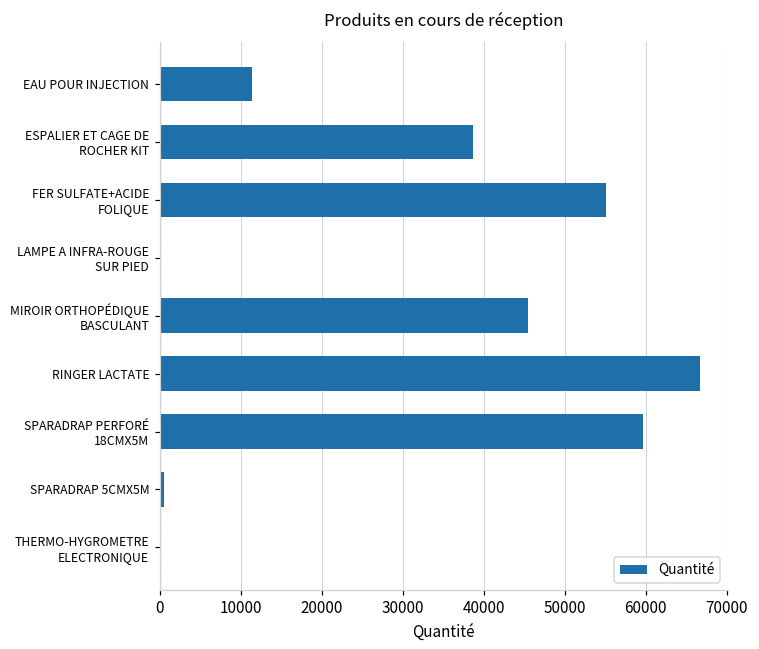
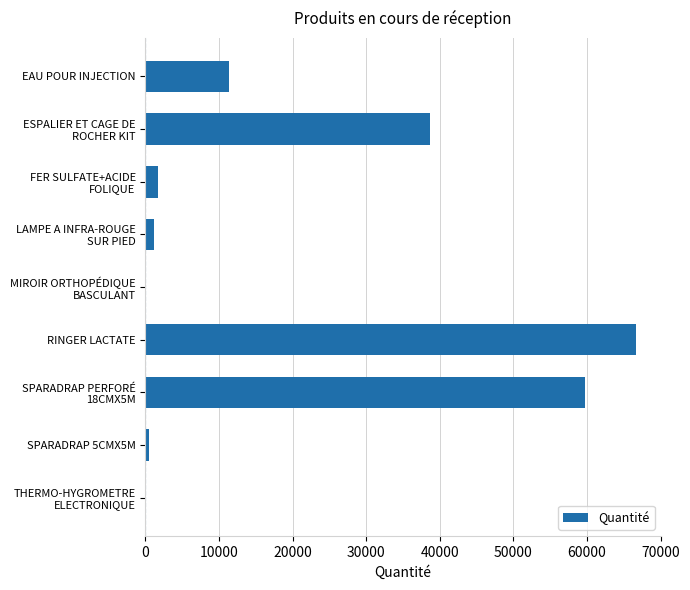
  {
    "EAU POUR INJECTION": 11000,
    "ESPALIER ET CAGE DE ROCHER KIT": 39000,
-   "FER SULFATE+ACIDE FOLIQUE": 55000,
-   "LAMPE A INFRA-ROUGE SUR PIED": 0,
-   "MIROIR ORTHOPÉDIQUE BASCULANT": 45000,
+   "FER SULFATE+ACIDE FOLIQUE": 2000,
+   "LAMPE A INFRA-ROUGE SUR PIED": 1000,
+   "MIROIR ORTHOPÉDIQUE BASCULANT": 0,
    "RINGER LACTATE": 67000,
    "SPARADRAP PERFORÉ 18CMX5M": 60000,
    "SPARADRAP 5CMX5M": 0
  }
